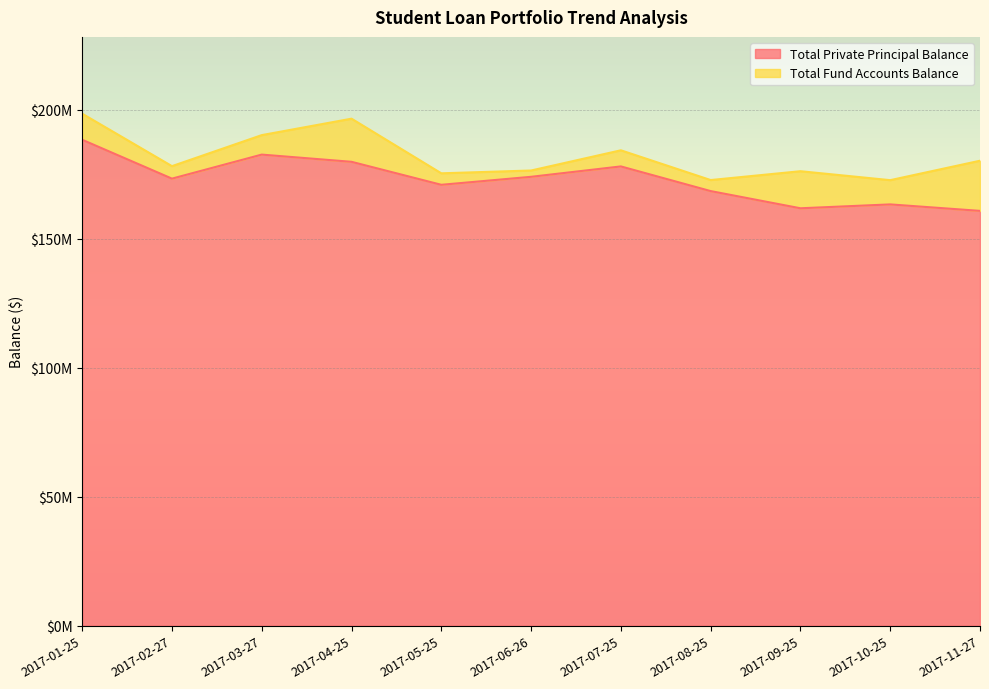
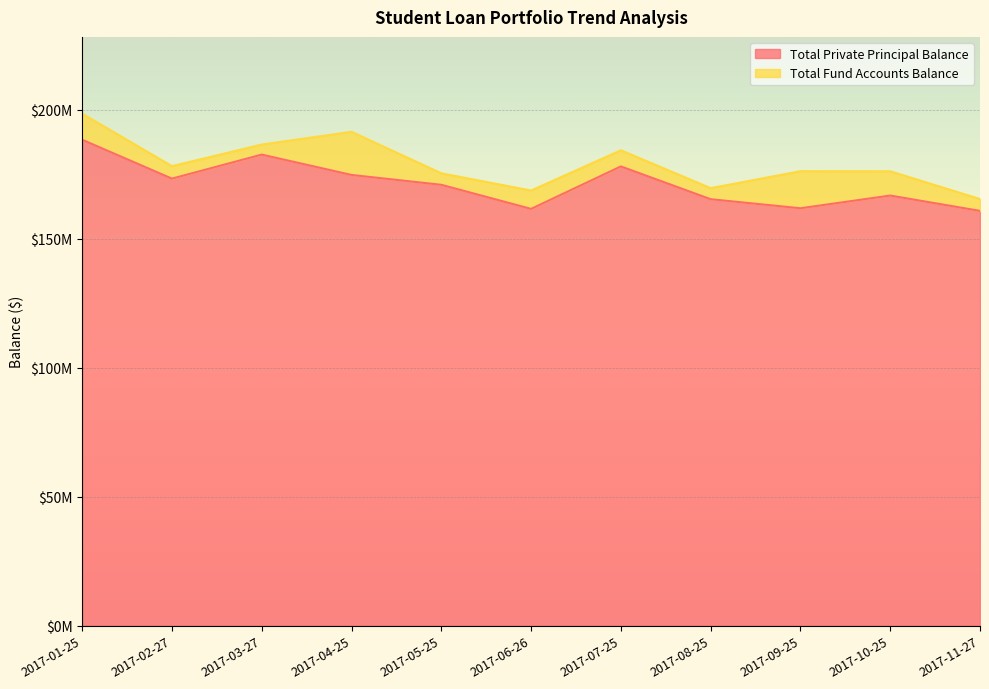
  {
    "Total Private Principal Balance": {
      "2017-01-25": "$188000000",
      "2017-02-27": "$173000000",
      "2017-03-27": "$183000000",
-     "2017-04-25": "$180000000",
+     "2017-04-25": "$175000000",
      "2017-05-25": "$171000000",
-     "2017-06-26": "$174000000",
+     "2017-06-26": "$162000000",
      "2017-07-25": "$178000000",
-     "2017-08-25": "$168000000",
+     "2017-08-25": "$165000000",
      "2017-09-25": "$162000000",
-     "2017-10-25": "$163000000",
+     "2017-10-25": "$167000000",
      "2017-11-27": "$161000000"
    },
    "Total Fund Accounts Balance": {
      "2017-01-25": "$10000000",
      "2017-02-27": "$5000000",
-     "2017-03-27": "$8000000",
+     "2017-03-27": "$4000000",
      "2017-04-25": "$17000000",
      "2017-05-25": "$4000000",
-     "2017-06-26": "$2000000",
+     "2017-06-26": "$7000000",
      "2017-07-25": "$6000000",
      "2017-08-25": "$4000000",
      "2017-09-25": "$14000000",
      "2017-10-25": "$9000000",
-     "2017-11-27": "$19000000"
+     "2017-11-27": "$5000000"
    }
  }
